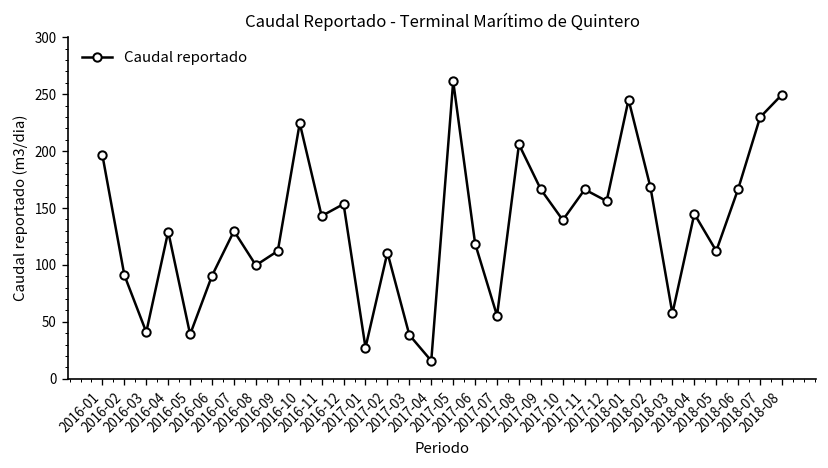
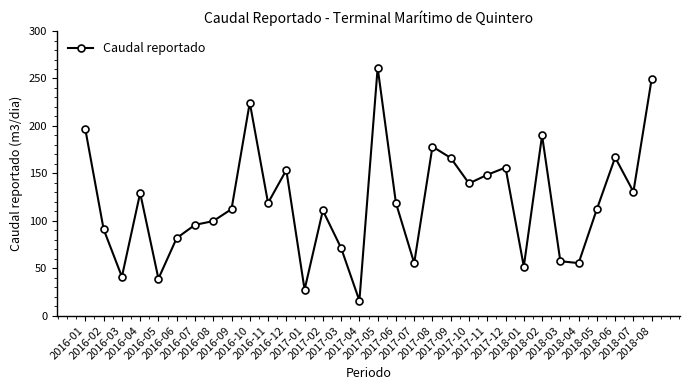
  {
    "2016-01": 200,
    "2016-02": 90,
    "2016-03": 40,
    "2016-04": 130,
    "2016-05": 40,
-   "2016-06": 90,
-   "2016-07": 130,
+   "2016-06": 80,
+   "2016-07": 100,
    "2016-08": 100,
    "2016-09": 110,
    "2016-10": 220,
-   "2016-11": 140,
+   "2016-11": 120,
    "2016-12": 150,
    "2017-01": 30,
    "2017-02": 110,
-   "2017-03": 40,
+   "2017-03": 70,
    "2017-04": 20,
    "2017-05": 260,
    "2017-06": 120,
    "2017-07": 60,
-   "2017-08": 210,
+   "2017-08": 180,
    "2017-09": 170,
    "2017-10": 140,
-   "2017-11": 170,
+   "2017-11": 150,
    "2017-12": 160,
-   "2018-01": 250,
-   "2018-02": 170,
+   "2018-01": 50,
+   "2018-02": 190,
    "2018-03": 60,
-   "2018-04": 140,
+   "2018-04": 60,
    "2018-05": 110,
    "2018-06": 170,
-   "2018-07": 230,
+   "2018-07": 130,
    "2018-08": 250
  }
